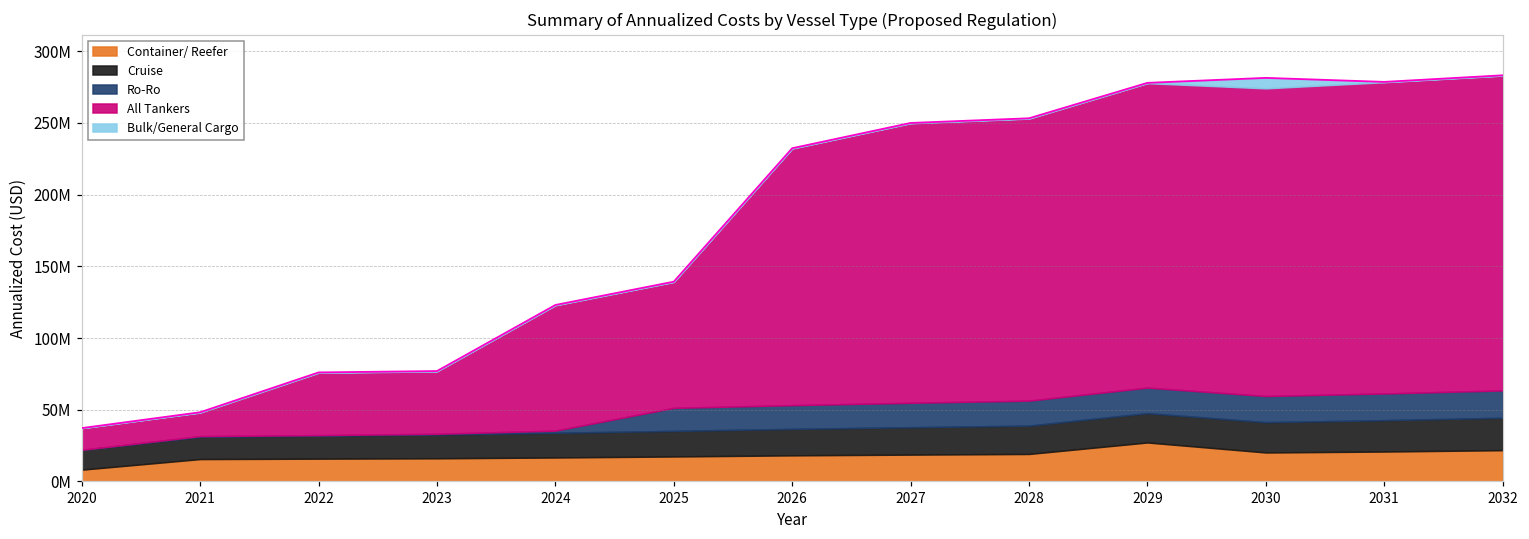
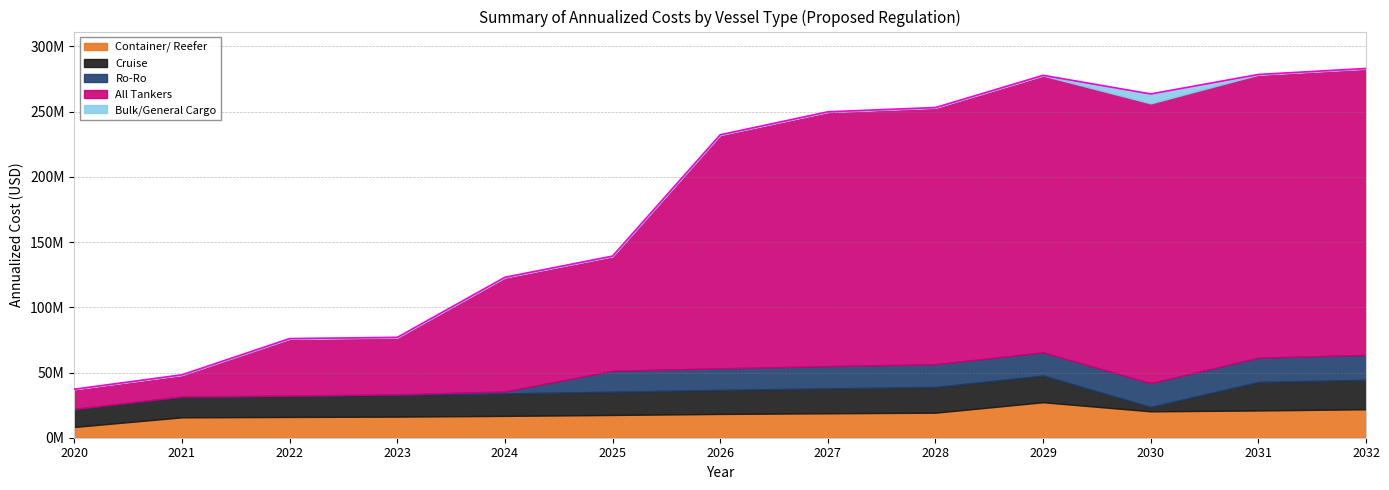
  {
    "Container/ Reefer": {
      "2020": 8000000,
      "2021": 16000000,
      "2022": 16000000,
      "2023": 16000000,
      "2024": 17000000,
      "2025": 17000000,
      "2026": 18000000,
      "2027": 19000000,
      "2028": 19000000,
      "2029": 27000000,
      "2030": 20000000,
      "2031": 21000000,
      "2032": 22000000
    },
    "Cruise": {
      "2025": 18000000,
      "2026": 18000000,
      "2027": 19000000,
      "2028": 20000000,
      "2029": 20000000,
-     "2030": 21000000,
+     "2030": 3000000,
      "2031": 22000000,
      "2032": 23000000
    },
    "Ro-Ro": {
      "2025": 16000000,
      "2026": 17000000,
      "2027": 17000000,
      "2028": 17000000,
      "2029": 18000000,
      "2030": 18000000,
      "2031": 19000000,
      "2032": 19000000
    },
    "All Tankers": {
      "2030": 214000000
    },
    "Bulk/General Cargo": {
      "2030": 7000000
    }
  }
